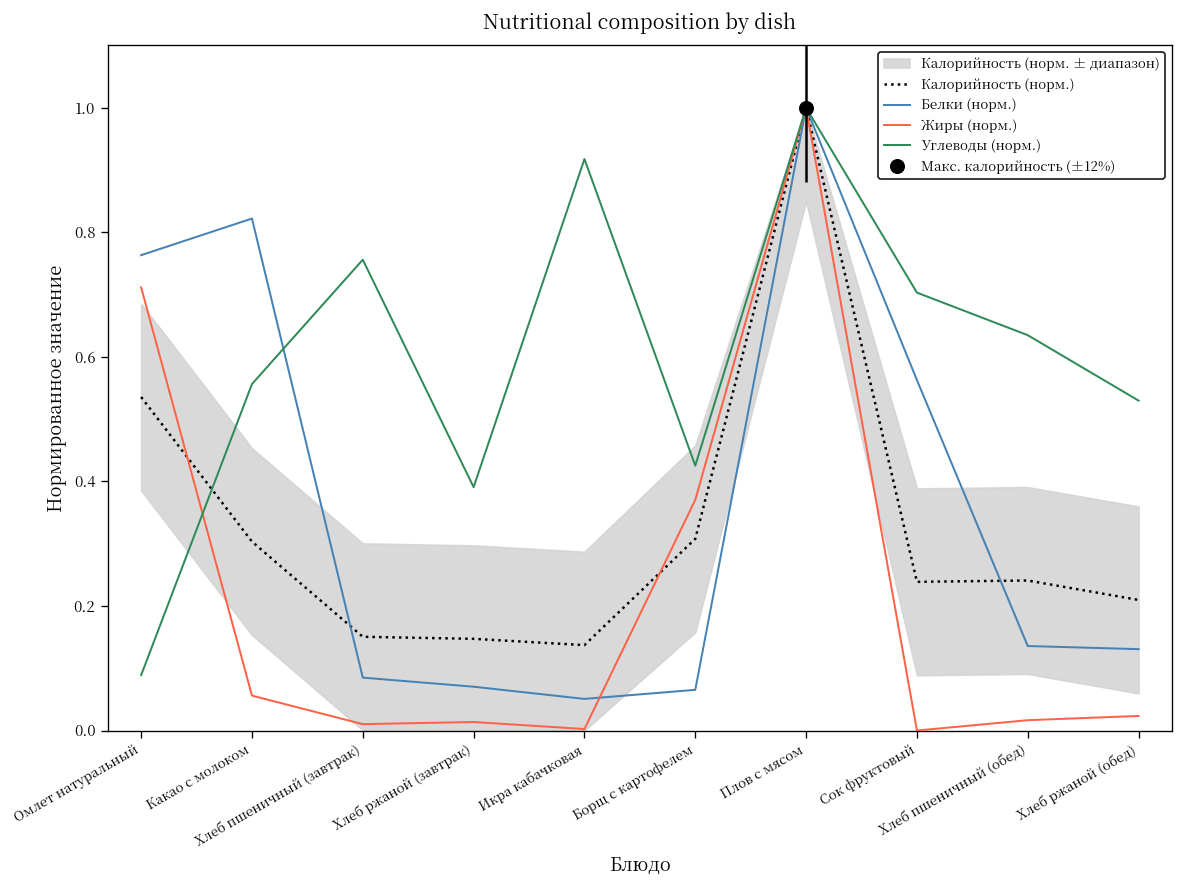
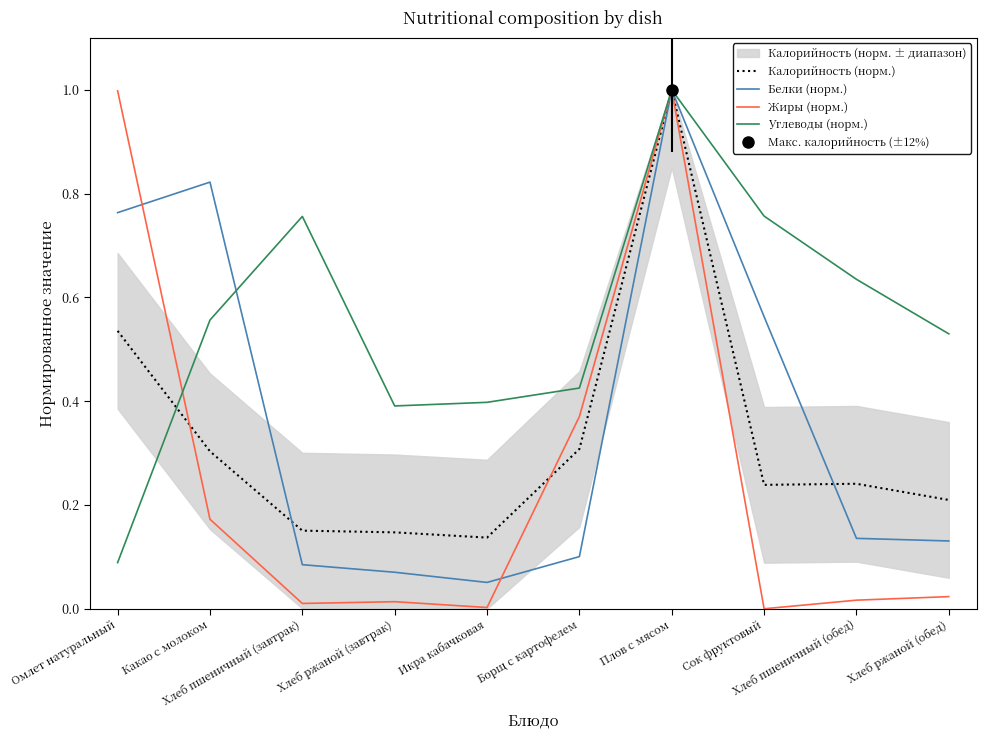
  {
    "Калорийность (норм. ± диапазон)": {
      "Хлеб ржаной (завтрак)": 0.30,
      "Икра кабачковая": 0.29
    },
    "Белки (норм.)": {
      "Омлет натуральный": 0.76,
      "Какао с молоком": 0.82,
      "Хлеб пшеничный (завтрак)": 0.08,
      "Хлеб ржаной (завтрак)": 0.07,
      "Икра кабачковая": 0.05,
-     "Борщ с картофелем": 0.07,
+     "Борщ с картофелем": 0.10,
      "Сок фруктовый": 0.56,
      "Хлеб пшеничный (обед)": 0.14,
      "Хлеб ржаной (обед)": 0.13
    },
    "Жиры (норм.)": {
-     "Омлет натуральный": 0.71,
-     "Какао с молоком": 0.06,
+     "Омлет натуральный": 1.00,
+     "Какао с молоком": 0.17,
      "Хлеб пшеничный (завтрак)": 0.01,
      "Хлеб ржаной (завтрак)": 0.01,
      "Икра кабачковая": 0.00,
      "Борщ с картофелем": 0.37,
      "Сок фруктовый": 0.00,
      "Хлеб пшеничный (обед)": 0.02,
      "Хлеб ржаной (обед)": 0.02
    },
    "Углеводы (норм.)": {
      "Омлет натуральный": 0.09,
      "Какао с молоком": 0.56,
      "Хлеб пшеничный (завтрак)": 0.76,
      "Хлеб ржаной (завтрак)": 0.39,
-     "Икра кабачковая": 0.92,
+     "Икра кабачковая": 0.40,
      "Борщ с картофелем": 0.43,
-     "Сок фруктовый": 0.70,
+     "Сок фруктовый": 0.76,
      "Хлеб пшеничный (обед)": 0.63,
      "Хлеб ржаной (обед)": 0.53
    }
  }
